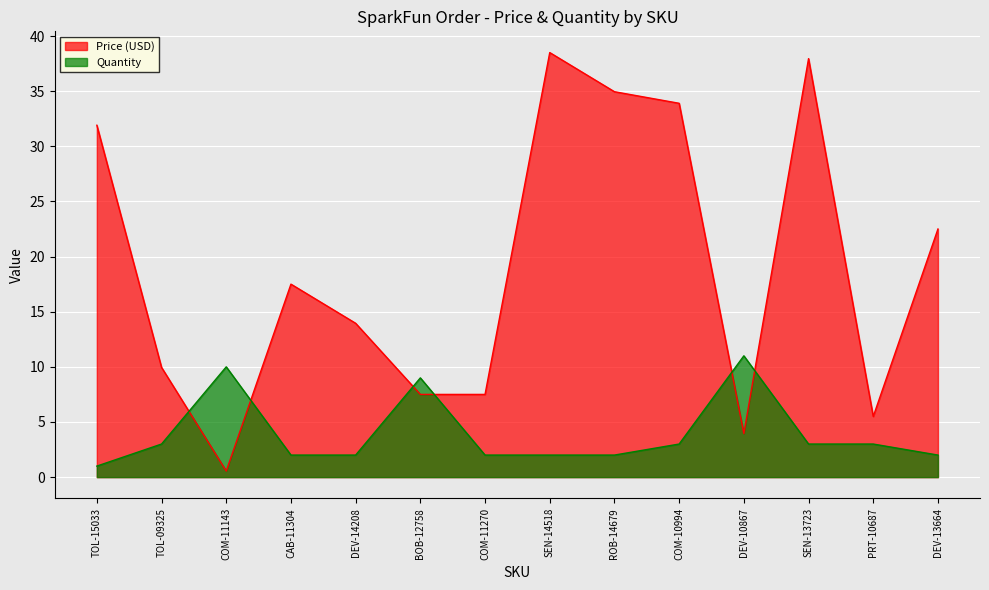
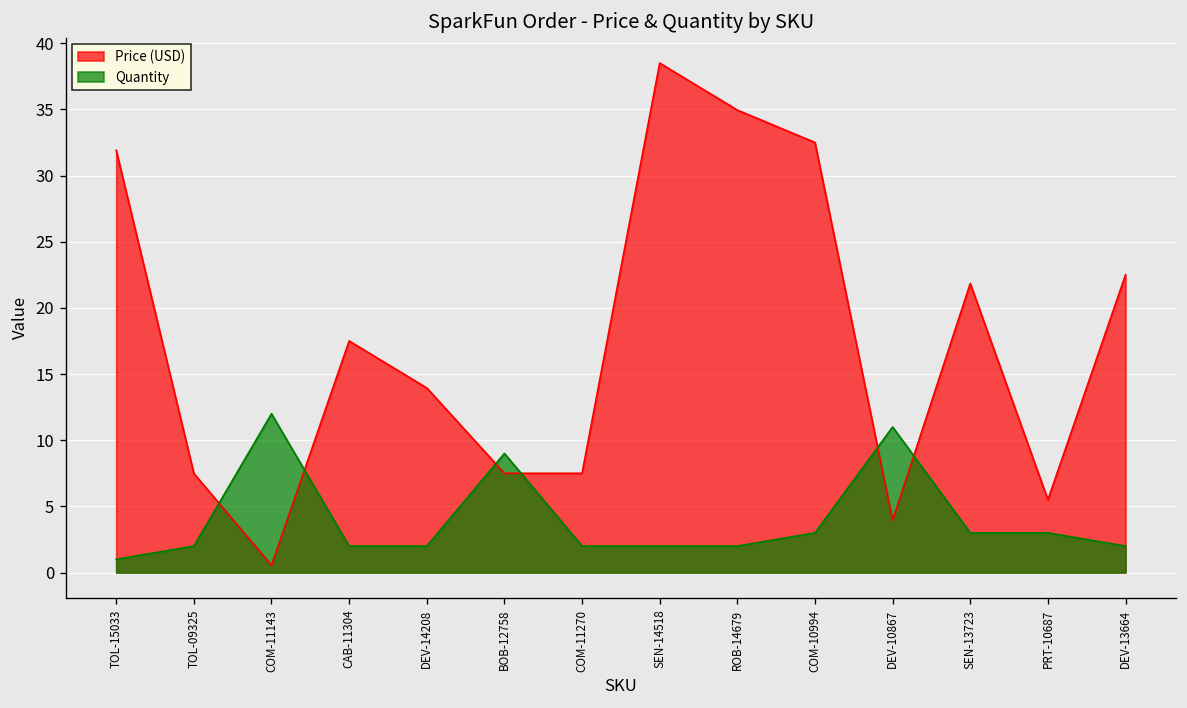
  {
    "Price (USD)": {
      "TOL-15033": 31.9,
-     "TOL-09325": 10.0,
+     "TOL-09325": 7.5,
      "COM-11143": 0.6,
      "CAB-11304": 17.5,
      "DEV-14208": 14.0,
      "BOB-12758": 7.5,
      "COM-11270": 7.5,
      "SEN-14518": 38.5,
      "ROB-14679": 35.0,
-     "COM-10994": 33.9,
+     "COM-10994": 32.5,
      "DEV-10867": 4.0,
-     "SEN-13723": 38.0,
+     "SEN-13723": 21.8,
      "PRT-10687": 5.5,
      "DEV-13664": 22.5
    },
    "Quantity": {
      "TOL-15033": 1,
-     "TOL-09325": 3,
-     "COM-11143": 10,
+     "TOL-09325": 2,
+     "COM-11143": 12,
      "CAB-11304": 2,
      "DEV-14208": 2,
      "BOB-12758": 9,
      "COM-11270": 2,
      "SEN-14518": 2,
      "ROB-14679": 2,
      "COM-10994": 3,
      "DEV-10867": 11,
      "SEN-13723": 3,
      "PRT-10687": 3,
      "DEV-13664": 2
    }
  }
